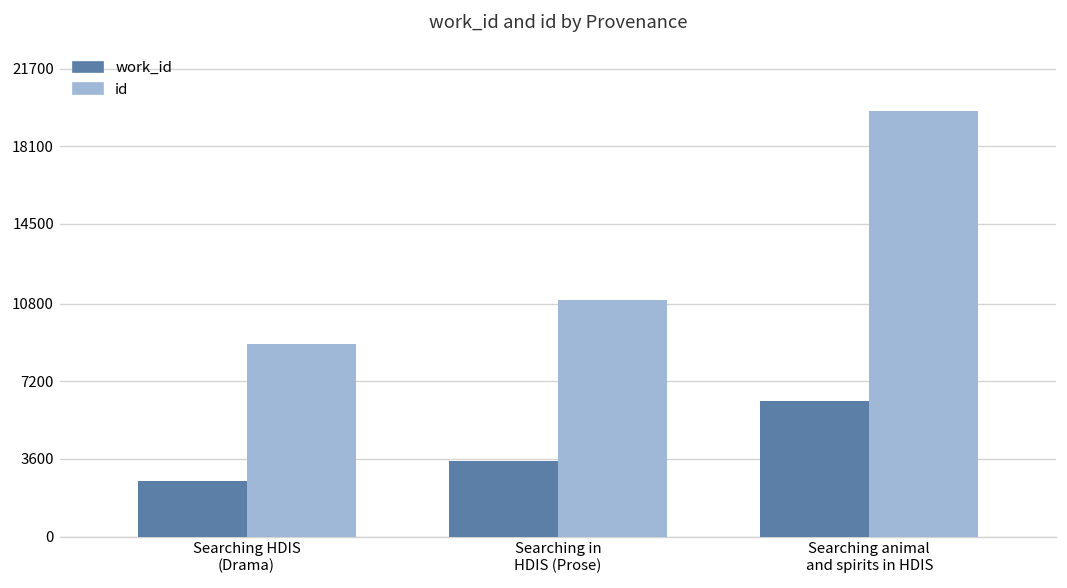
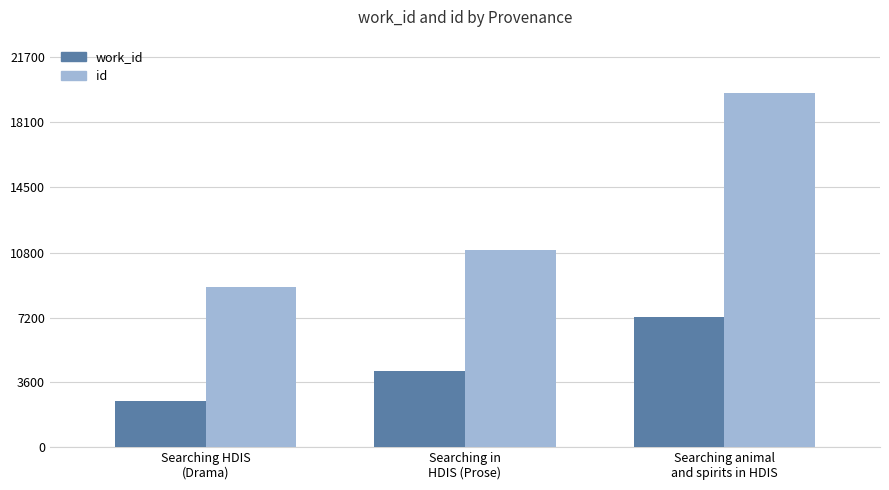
  {
    "work_id": {
      "Searching HDIS (Drama)": 2600,
-     "Searching in HDIS (Prose)": 3500,
-     "Searching animal and spirits in HDIS": 6300
+     "Searching in HDIS (Prose)": 4200,
+     "Searching animal and spirits in HDIS": 7200
    },
    "id": {
      "Searching HDIS (Drama)": 8900,
      "Searching in HDIS (Prose)": 11000,
      "Searching animal and spirits in HDIS": 19700
    }
  }
